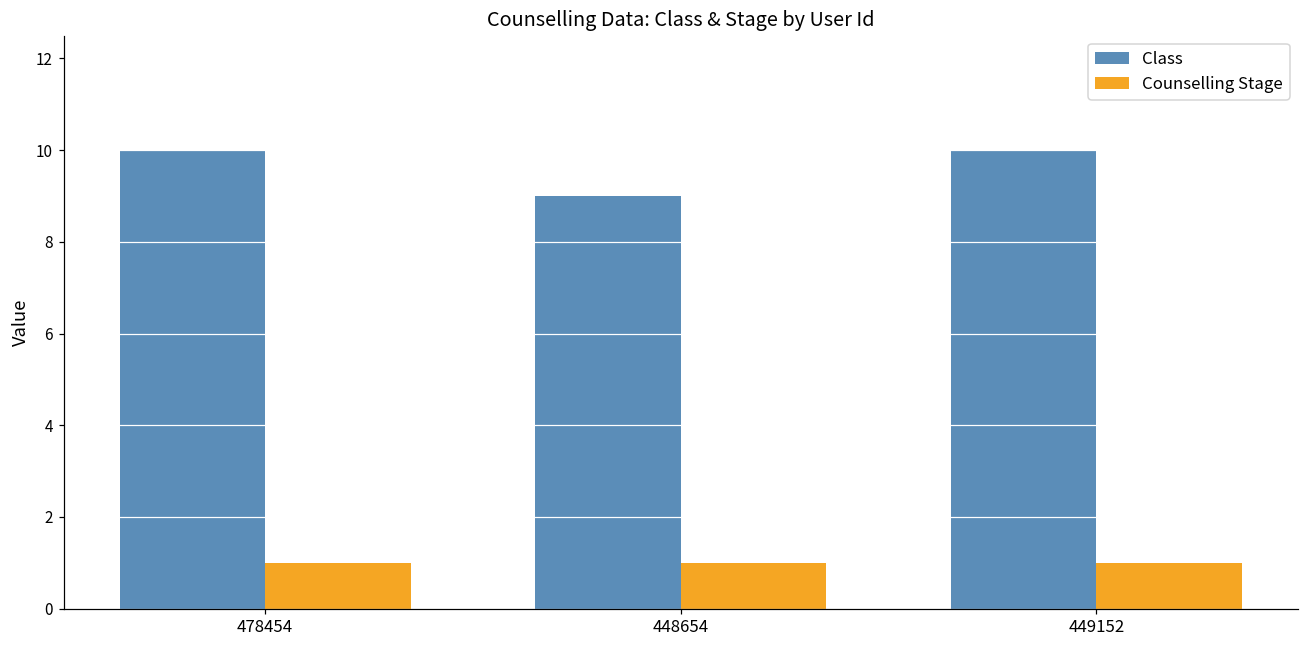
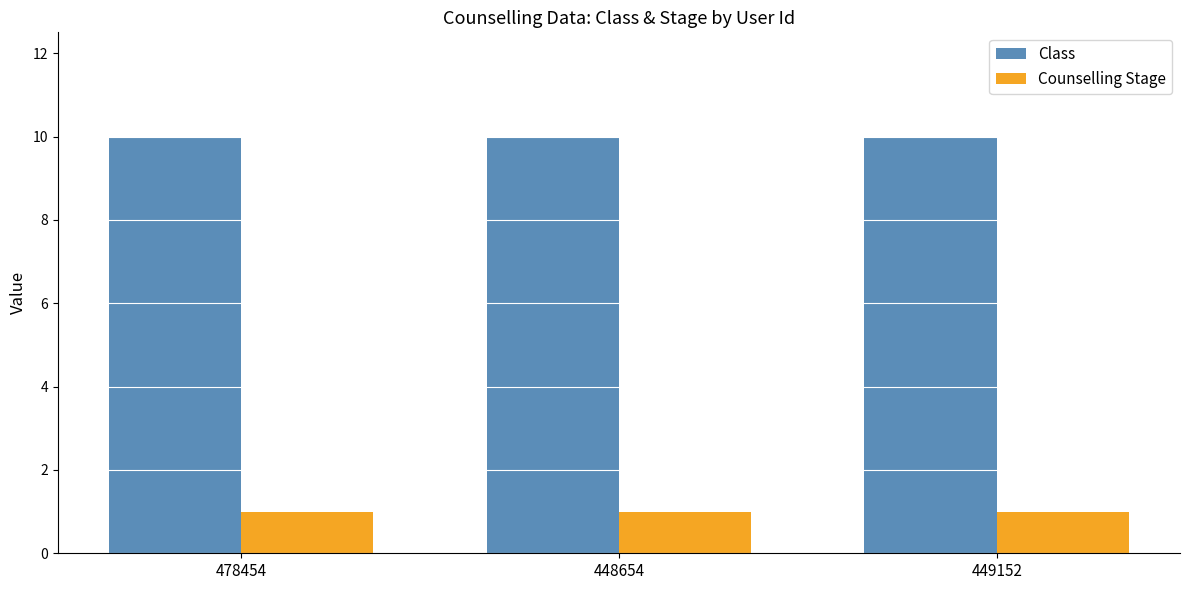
  {
    "Class": {
      "478454": 10,
-     "448654": 9,
+     "448654": 10,
      "449152": 10
    },
    "Counselling Stage": {
      "478454": 1,
      "448654": 1,
      "449152": 1
    }
  }
